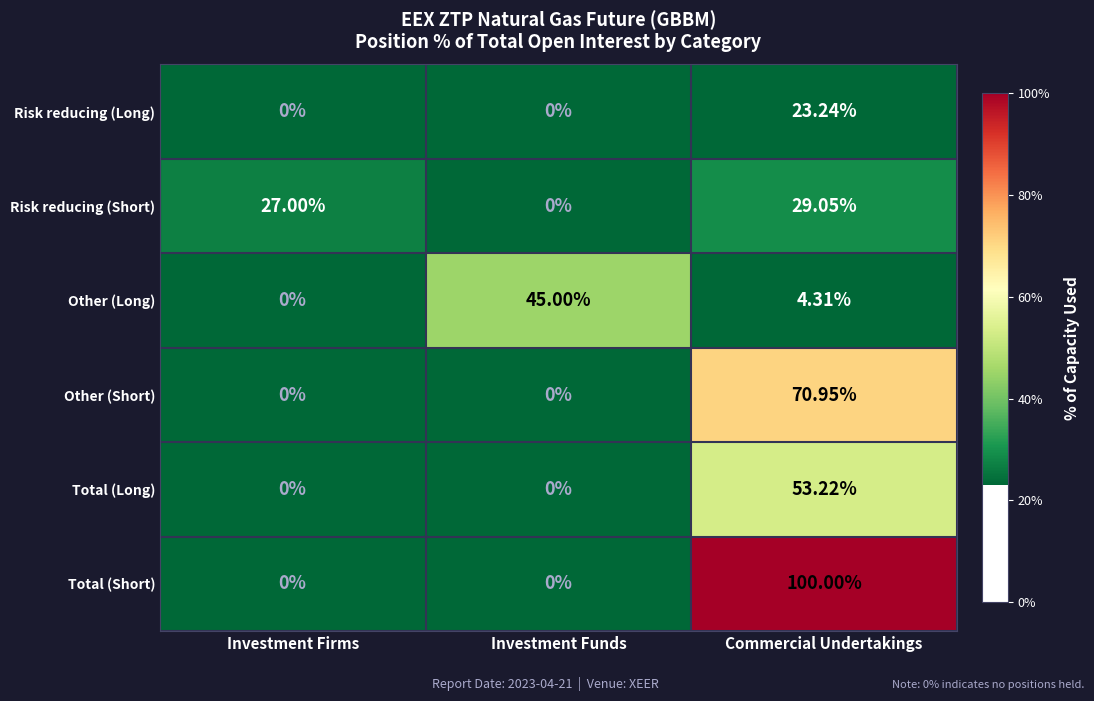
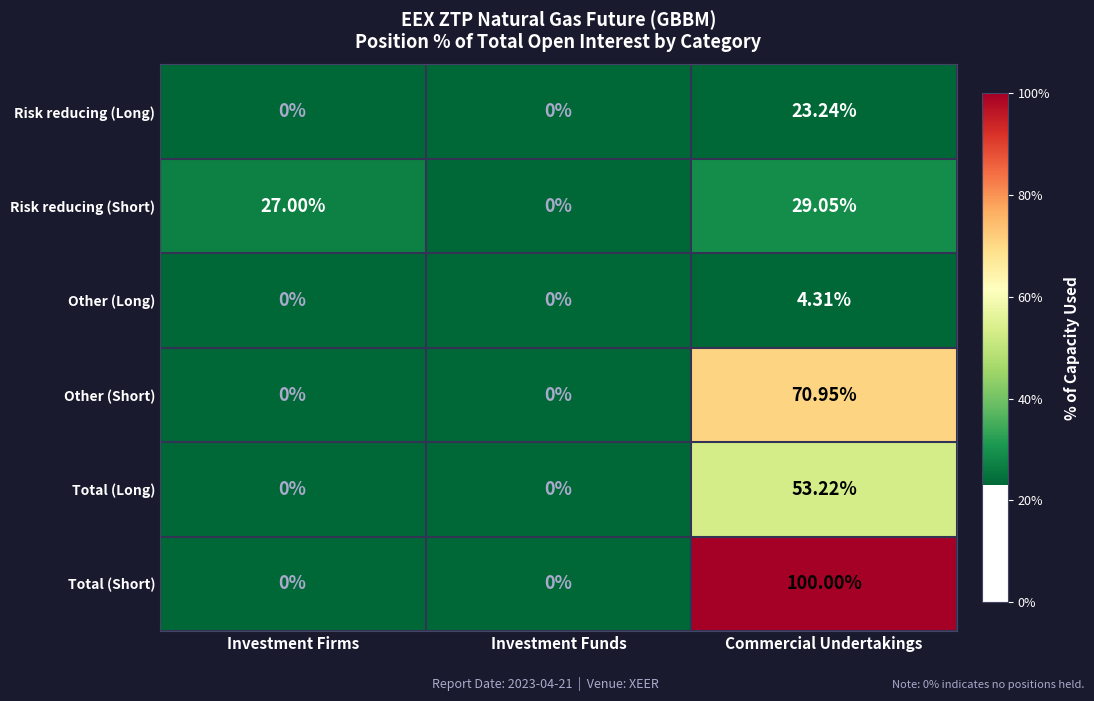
  {
    "Risk reducing (Long)": {
      "Investment Firms": "0%",
      "Investment Funds": "0%",
      "Commercial Undertakings": "23.24%"
    },
    "Risk reducing (Short)": {
      "Investment Firms": "27.00%",
      "Investment Funds": "0%",
      "Commercial Undertakings": "29.05%"
    },
    "Other (Long)": {
      "Investment Firms": "0%",
-     "Investment Funds": "45.00%",
+     "Investment Funds": "0%",
      "Commercial Undertakings": "4.31%"
    },
    "Other (Short)": {
      "Investment Firms": "0%",
      "Investment Funds": "0%",
      "Commercial Undertakings": "70.95%"
    },
    "Total (Long)": {
      "Investment Firms": "0%",
      "Investment Funds": "0%",
      "Commercial Undertakings": "53.22%"
    },
    "Total (Short)": {
      "Investment Firms": "0%",
      "Investment Funds": "0%",
      "Commercial Undertakings": "100.00%"
    }
  }
